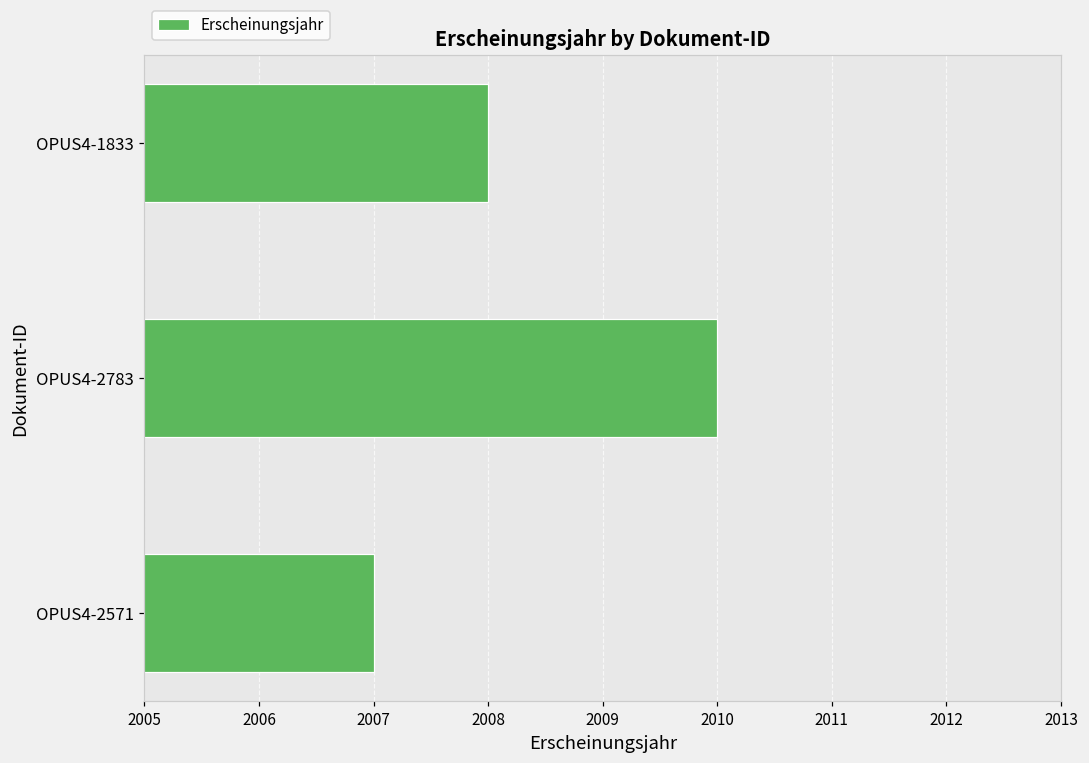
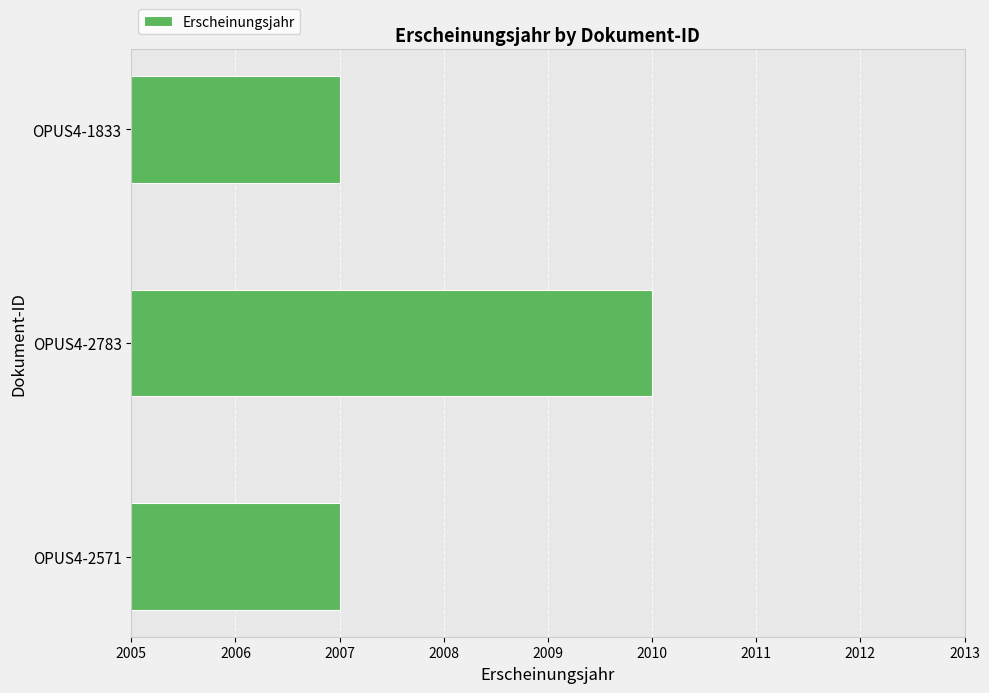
  {
-   "OPUS4-1833": 2008,
+   "OPUS4-1833": 2007,
    "OPUS4-2783": 2010,
    "OPUS4-2571": 2007
  }
